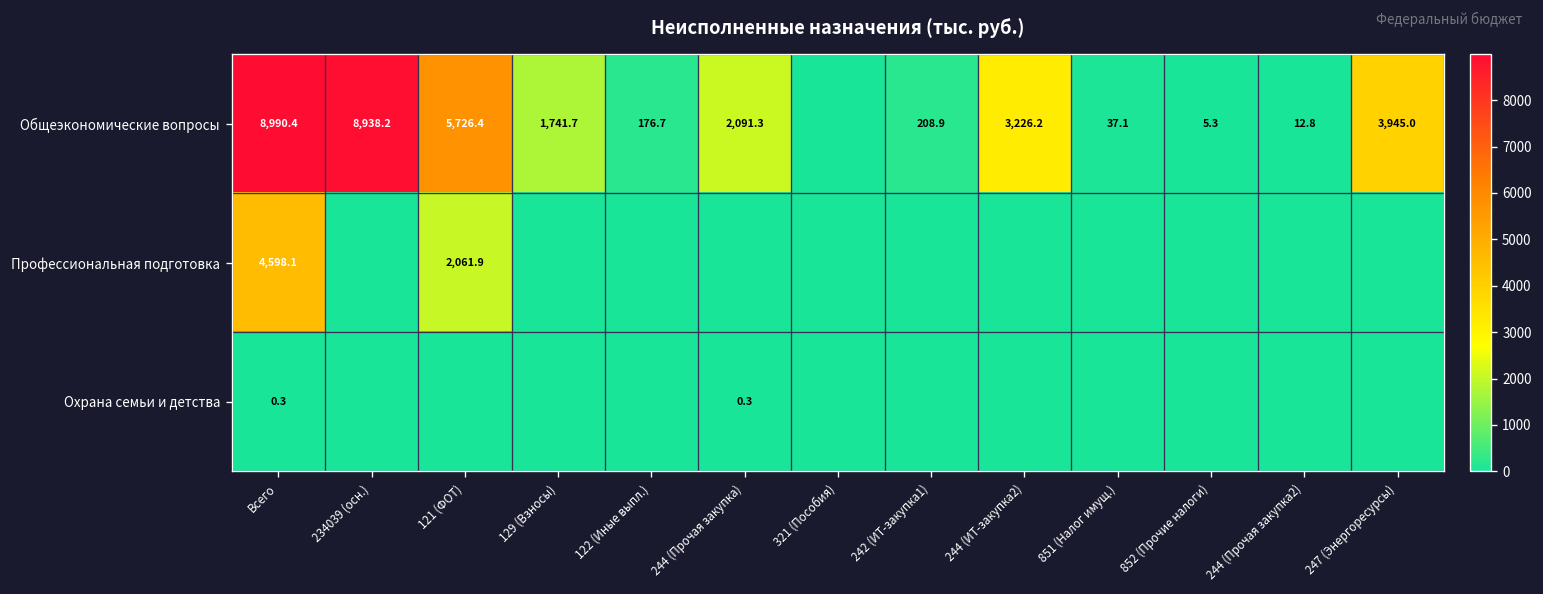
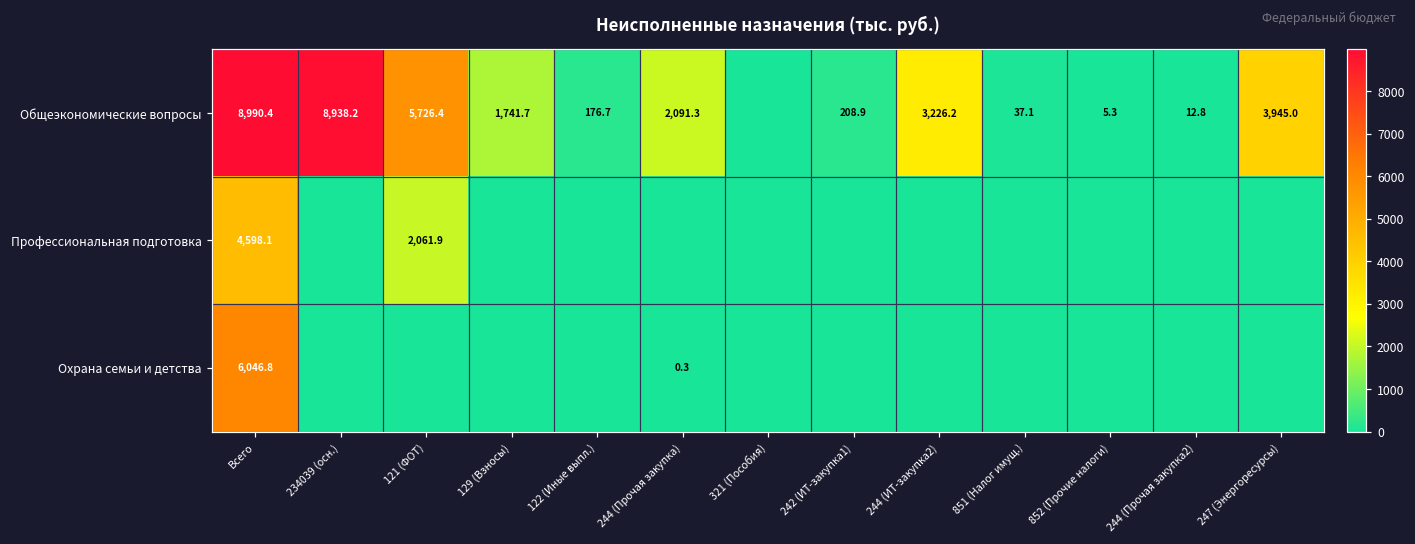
  {
    "Общеэкономические вопросы": {
      "Всего": "8,990.4",
      "234039 (осн.)": "8,938.2",
      "121 (ФОТ)": "5,726.4",
      "129 (Взносы)": "1,741.7",
      "122 (Иные выпл.)": "176.7",
      "244 (Прочая закупка)": "2,091.3",
      "242 (ИТ-закупка1)": "208.9",
      "244 (ИТ-закупка2)": "3,226.2",
      "851 (Налог имущ.)": "37.1",
      "852 (Прочие налоги)": "5.3",
      "244 (Прочая закупка2)": "12.8",
      "247 (Энергоресурсы)": "3,945.0"
    },
    "Профессиональная подготовка": {
      "Всего": "4,598.1",
      "121 (ФОТ)": "2,061.9"
    },
    "Охрана семьи и детства": {
-     "Всего": "0.3",
+     "Всего": "6,046.8",
      "244 (Прочая закупка)": "0.3"
    }
  }
